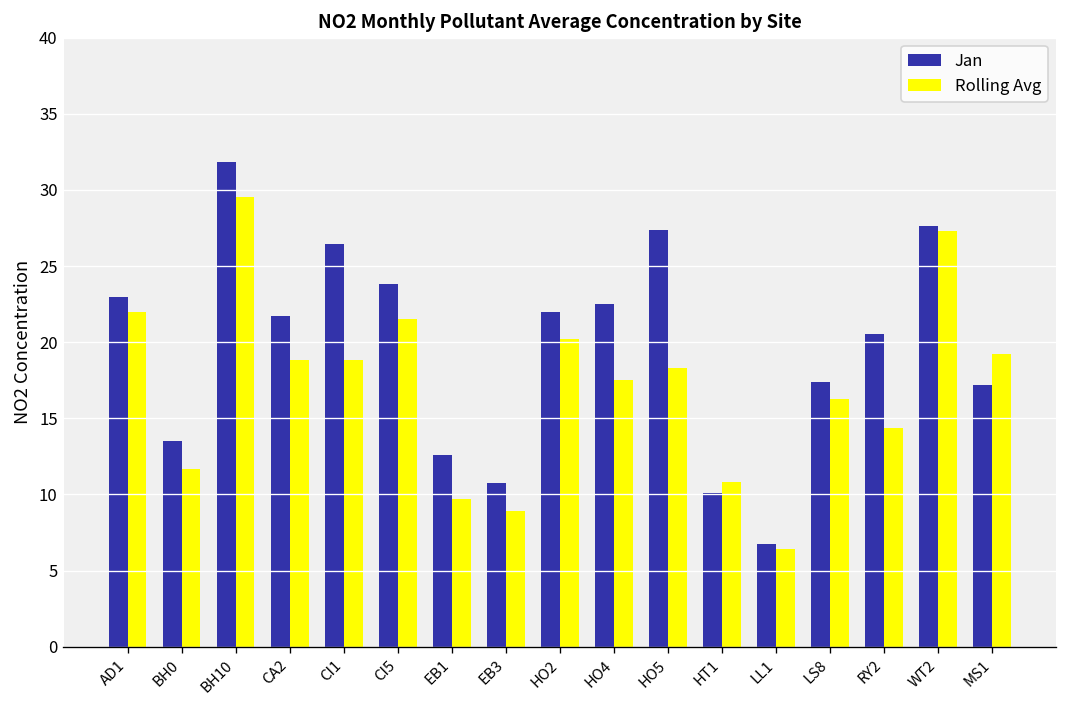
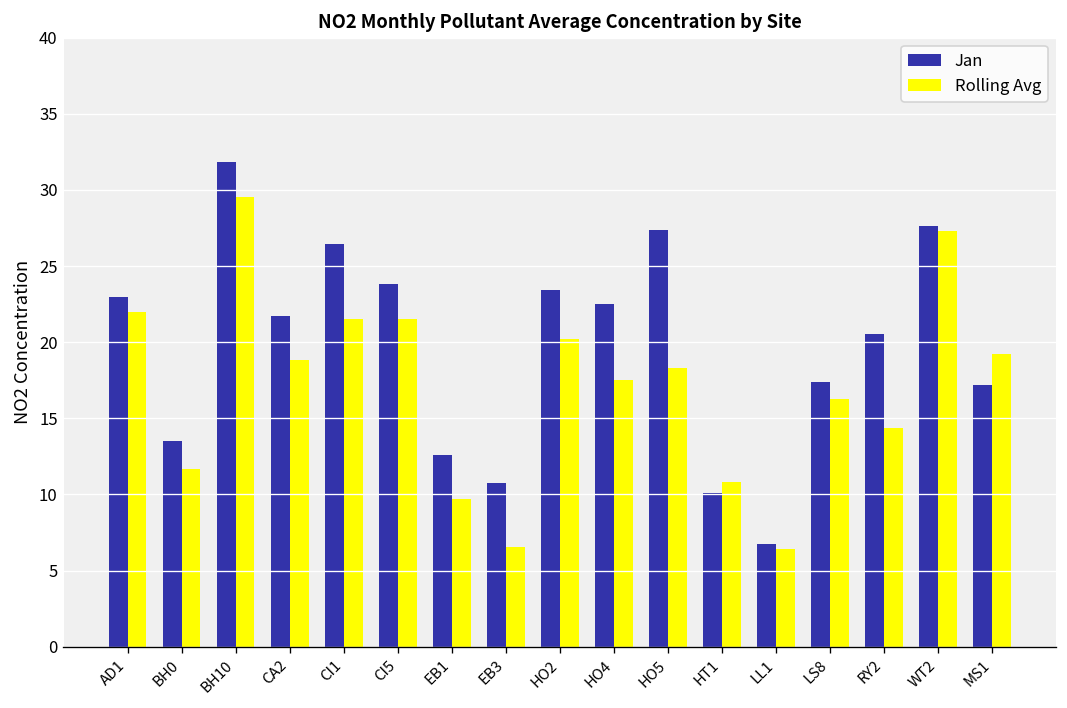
  {
    "Jan": {
      "AD1": 23.0,
      "BH0": 13.5,
      "BH10": 31.9,
      "CA2": 21.7,
      "CI1": 26.4,
      "CI5": 23.8,
      "EB1": 12.6,
      "EB3": 10.7,
-     "HO2": 22.0,
+     "HO2": 23.4,
      "HO4": 22.5,
      "HO5": 27.4,
      "HT1": 10.1,
      "LL1": 6.7,
      "LS8": 17.4,
      "RY2": 20.6,
      "WT2": 27.6,
      "MS1": 17.2
    },
    "Rolling Avg": {
      "AD1": 22.0,
      "BH0": 11.6,
      "BH10": 29.6,
      "CA2": 18.9,
-     "CI1": 18.8,
+     "CI1": 21.5,
      "CI5": 21.5,
      "EB1": 9.7,
-     "EB3": 8.9,
+     "EB3": 6.6,
      "HO2": 20.2,
      "HO4": 17.5,
      "HO5": 18.3,
      "HT1": 10.8,
      "LL1": 6.4,
      "LS8": 16.3,
      "RY2": 14.3,
      "WT2": 27.3,
      "MS1": 19.2
    }
  }
